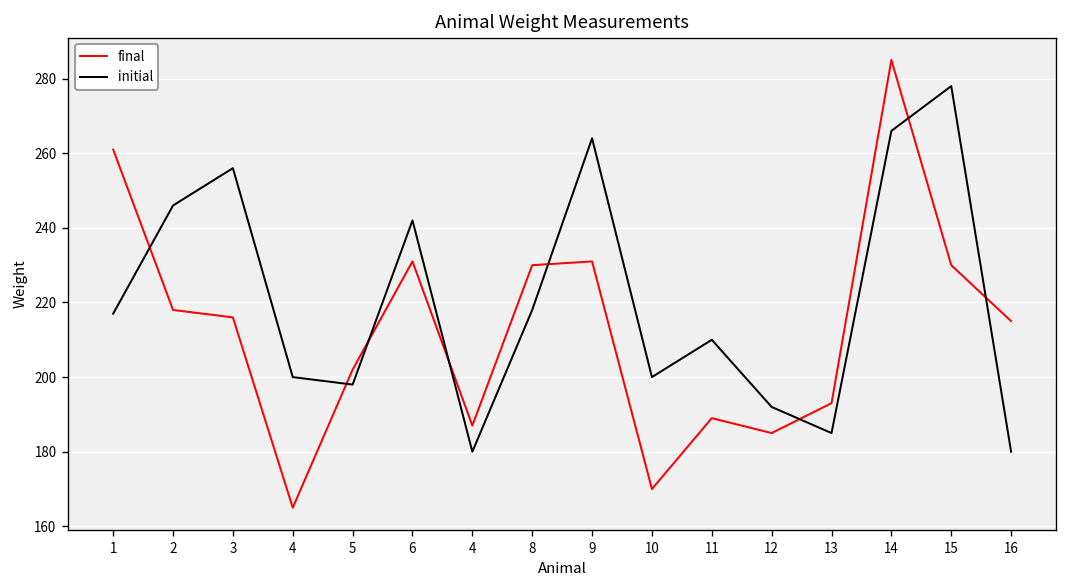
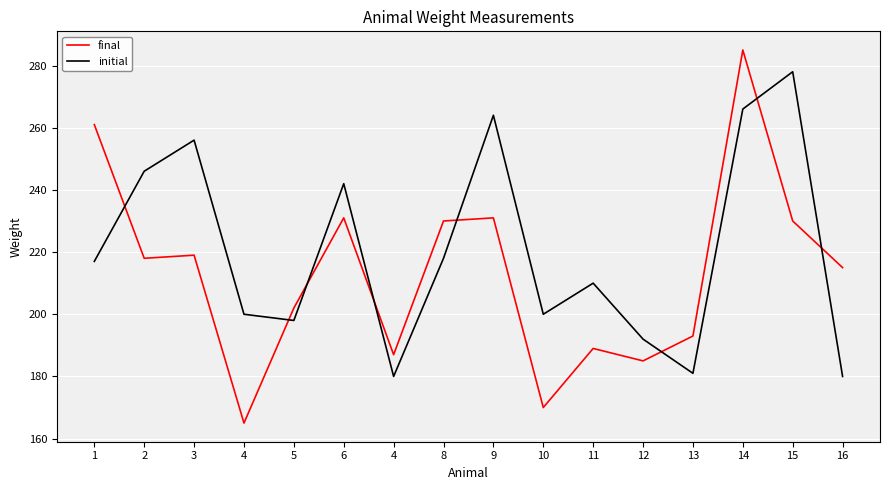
  {
    "final": {
      "1": 261,
      "2": 218,
-     "3": 216,
+     "3": 219,
      "5": 202,
      "6": 231,
      "8": 230,
      "9": 231,
      "10": 170,
      "11": 189,
      "12": 185,
      "13": 193,
      "14": 285,
      "15": 230,
      "16": 215
    },
    "initial": {
      "1": 217,
      "2": 246,
      "3": 256,
      "5": 198,
      "6": 242,
      "8": 218,
      "9": 264,
      "10": 200,
      "11": 210,
      "12": 192,
-     "13": 185,
+     "13": 181,
      "14": 266,
      "15": 278,
      "16": 180
    }
  }
